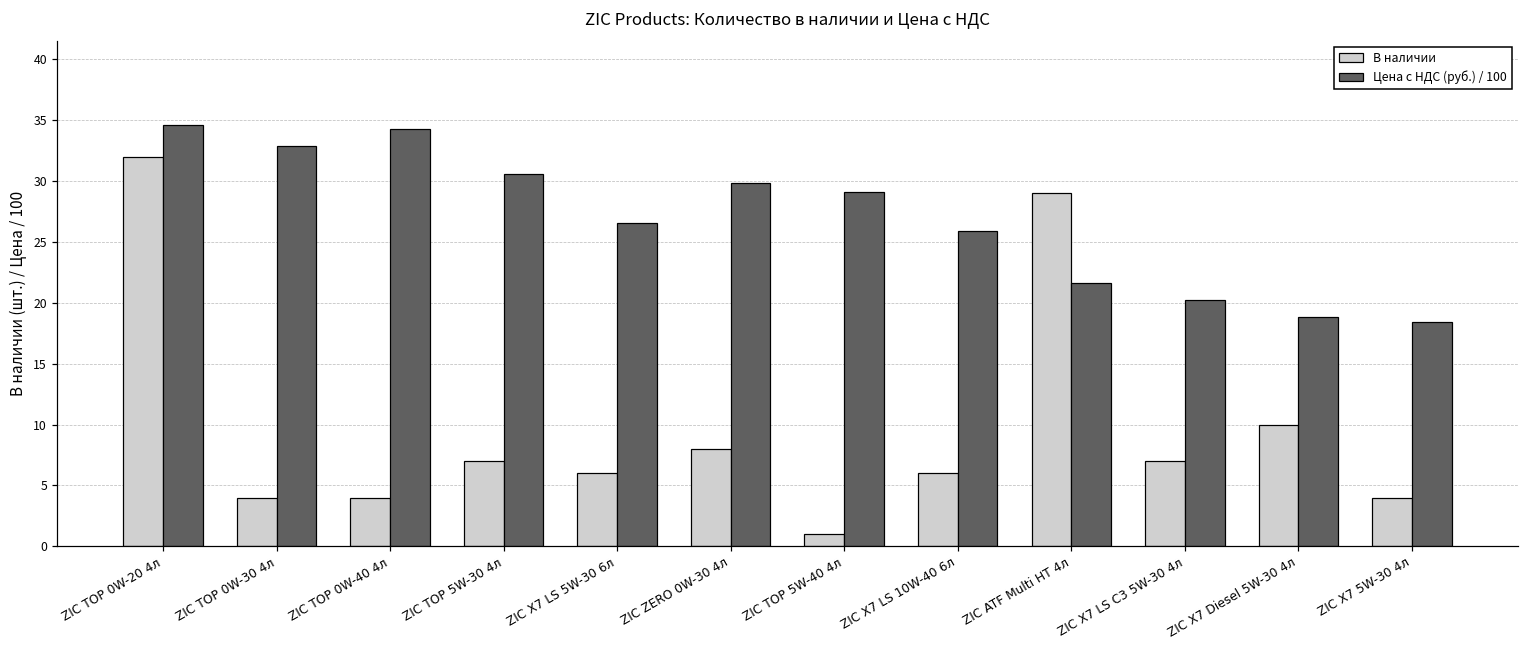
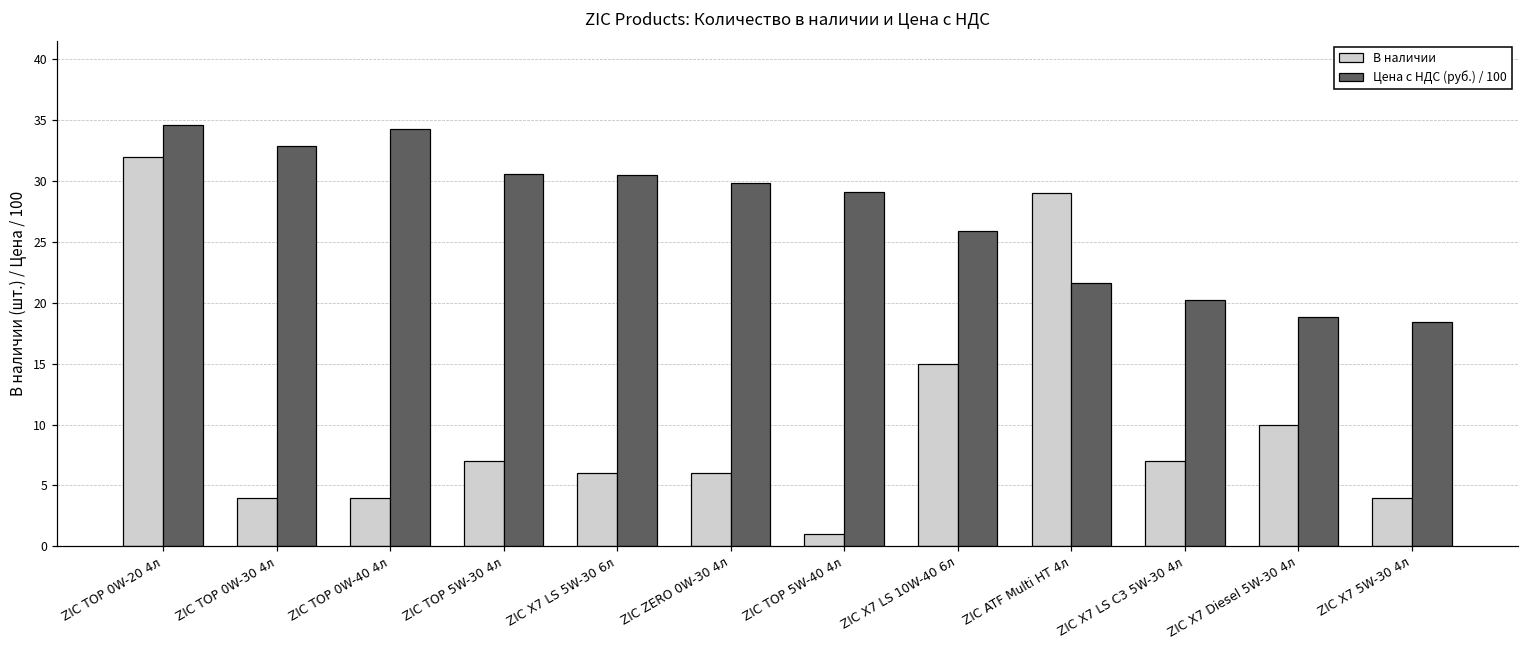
  {
    "В наличии": {
      "ZIC TOP 0W-20 4л": 32,
      "ZIC TOP 0W-30 4л": 4,
      "ZIC TOP 0W-40 4л": 4,
      "ZIC TOP 5W-30 4л": 7,
      "ZIC X7 LS 5W-30 6л": 6,
-     "ZIC ZERO 0W-30 4л": 8,
+     "ZIC ZERO 0W-30 4л": 6,
      "ZIC TOP 5W-40 4л": 1,
-     "ZIC X7 LS 10W-40 6л": 6,
+     "ZIC X7 LS 10W-40 6л": 15,
      "ZIC ATF Multi HT 4л": 29,
      "ZIC X7 LS C3 5W-30 4л": 7,
      "ZIC X7 Diesel 5W-30 4л": 10,
      "ZIC X7 5W-30 4л": 4
    },
    "Цена с НДС (руб.) / 100": {
      "ZIC TOP 0W-20 4л": 34.6,
      "ZIC TOP 0W-30 4л": 32.9,
      "ZIC TOP 0W-40 4л": 34.2,
      "ZIC TOP 5W-30 4л": 30.6,
-     "ZIC X7 LS 5W-30 6л": 26.6,
+     "ZIC X7 LS 5W-30 6л": 30.5,
      "ZIC ZERO 0W-30 4л": 29.8,
      "ZIC TOP 5W-40 4л": 29.1,
      "ZIC X7 LS 10W-40 6л": 25.9,
      "ZIC ATF Multi HT 4л": 21.6,
      "ZIC X7 LS C3 5W-30 4л": 20.2,
      "ZIC X7 Diesel 5W-30 4л": 18.9,
      "ZIC X7 5W-30 4л": 18.4
    }
  }
